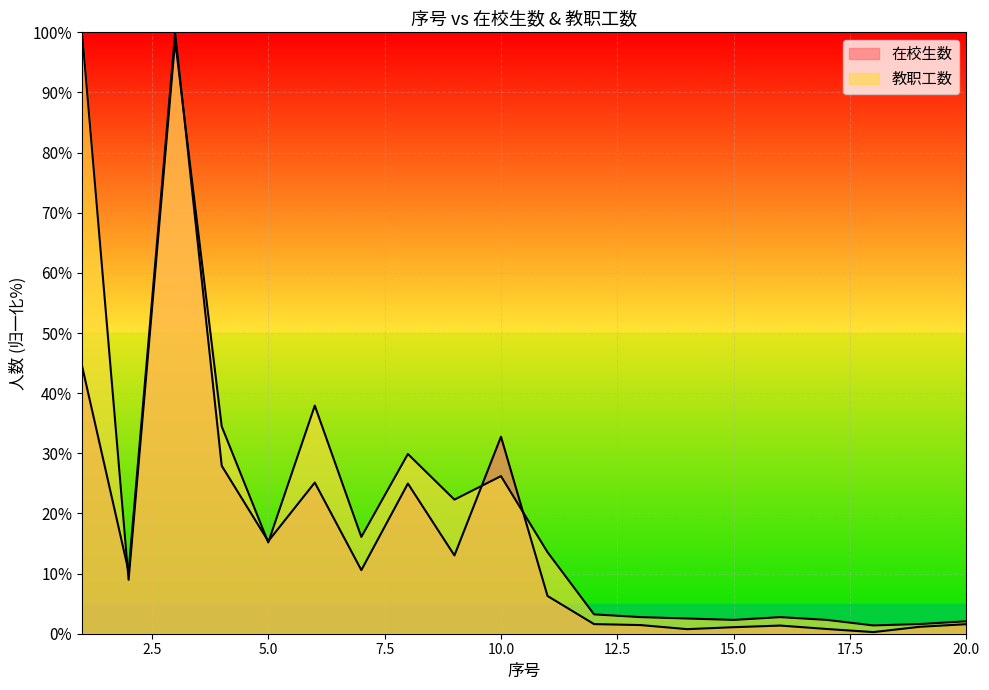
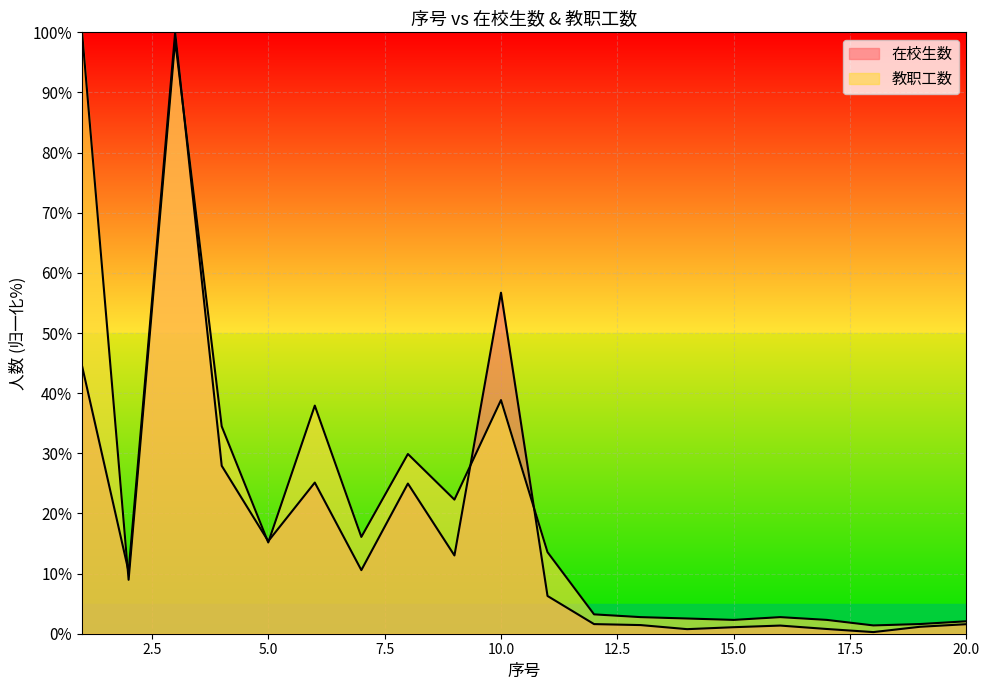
  {
    "在校生数": {
-     "10.0": "33%"
+     "10.0": "57%"
    },
    "教职工数": {
-     "10.0": "26%"
+     "10.0": "39%"
    }
  }
